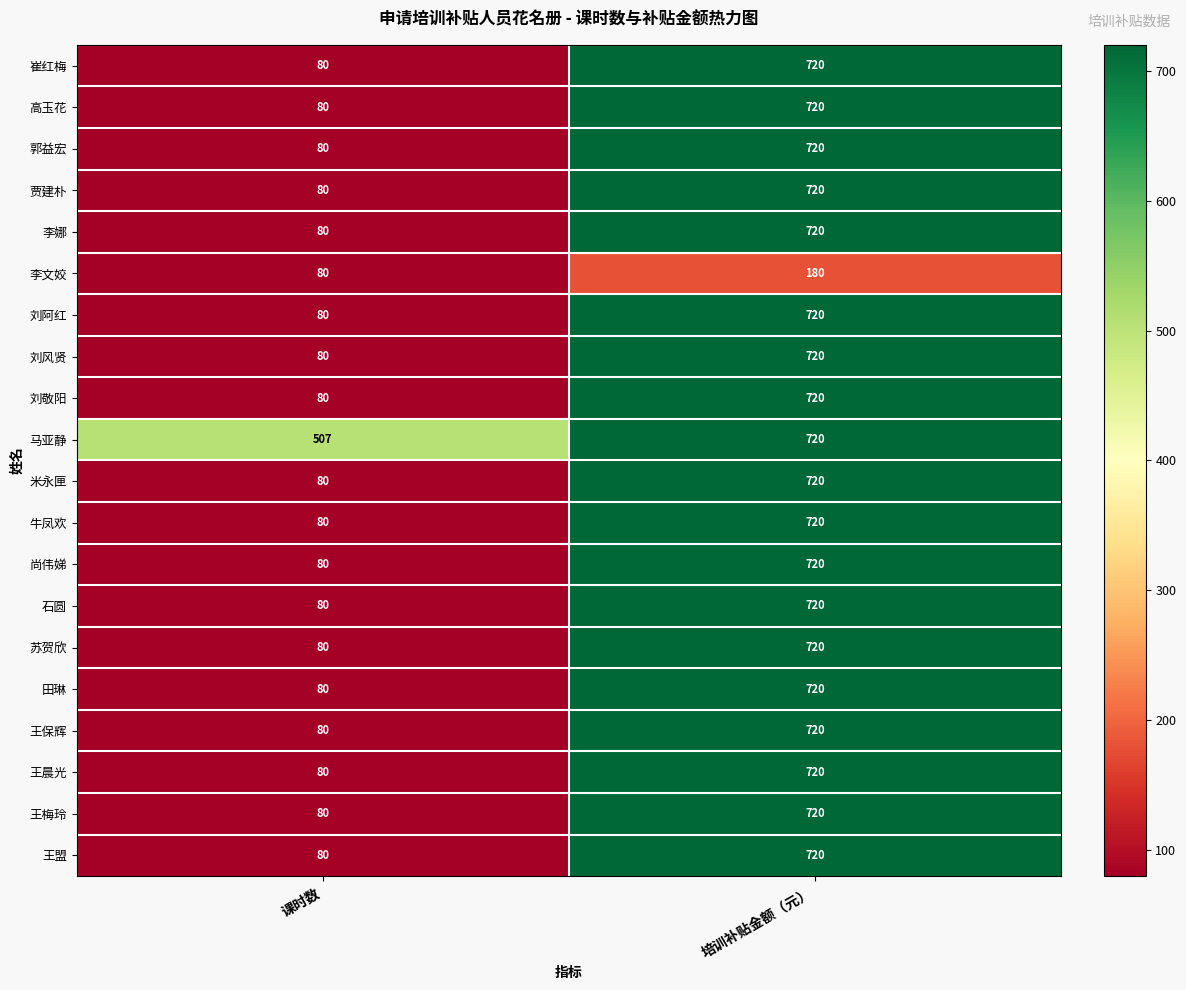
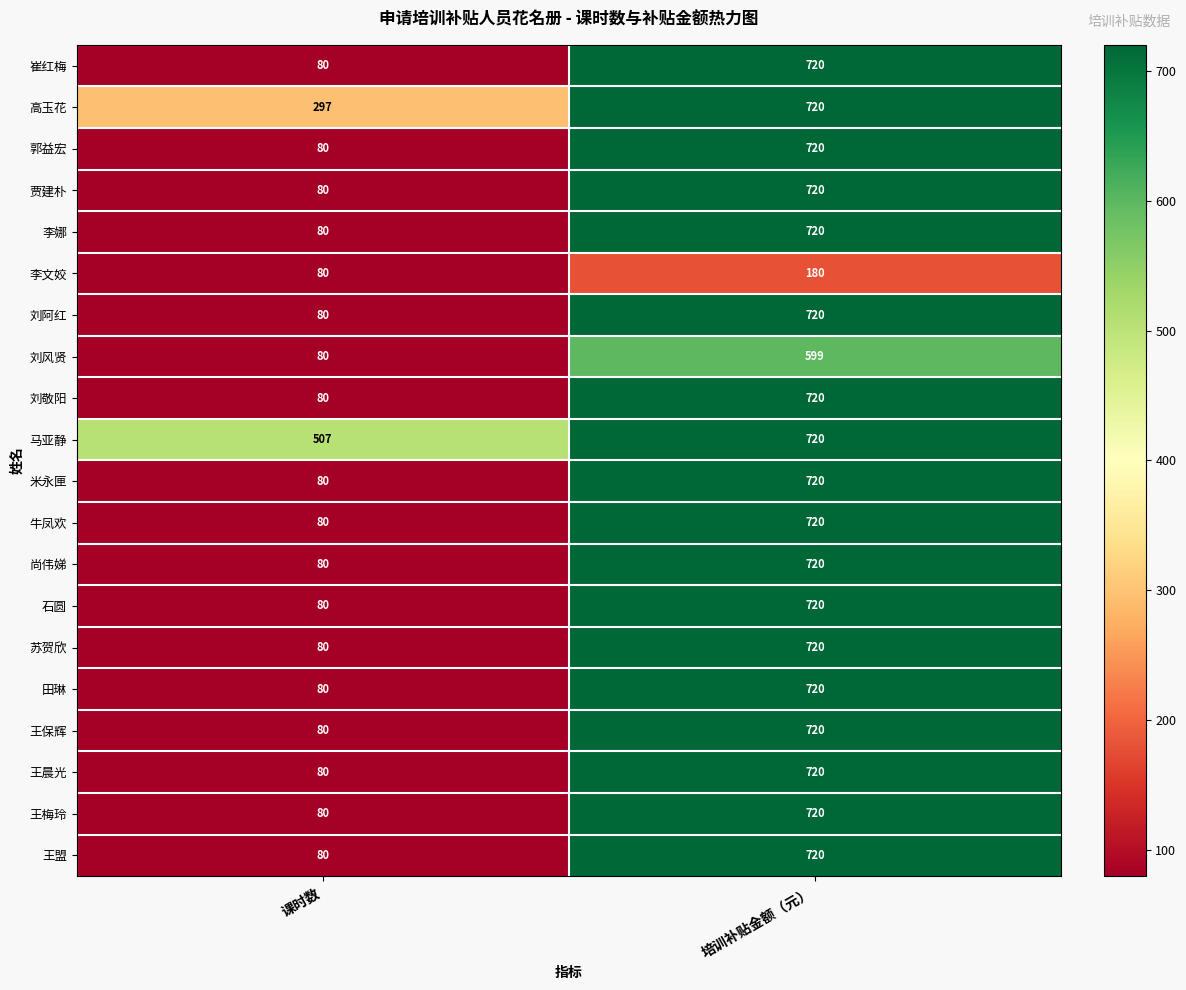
  {
    "崔红梅": {
      "课时数": 80,
      "培训补贴金额（元）": 720
    },
    "高玉花": {
-     "课时数": 80,
+     "课时数": 297,
      "培训补贴金额（元）": 720
    },
    "郭益宏": {
      "课时数": 80,
      "培训补贴金额（元）": 720
    },
    "贾建朴": {
      "课时数": 80,
      "培训补贴金额（元）": 720
    },
    "李娜": {
      "课时数": 80,
      "培训补贴金额（元）": 720
    },
    "李文姣": {
      "课时数": 80,
      "培训补贴金额（元）": 180
    },
    "刘阿红": {
      "课时数": 80,
      "培训补贴金额（元）": 720
    },
    "刘风贤": {
      "课时数": 80,
-     "培训补贴金额（元）": 720
+     "培训补贴金额（元）": 599
    },
    "刘敬阳": {
      "课时数": 80,
      "培训补贴金额（元）": 720
    },
    "马亚静": {
      "课时数": 507,
      "培训补贴金额（元）": 720
    },
    "米永匣": {
      "课时数": 80,
      "培训补贴金额（元）": 720
    },
    "牛凤欢": {
      "课时数": 80,
      "培训补贴金额（元）": 720
    },
    "尚伟娣": {
      "课时数": 80,
      "培训补贴金额（元）": 720
    },
    "石圆": {
      "课时数": 80,
      "培训补贴金额（元）": 720
    },
    "苏贺欣": {
      "课时数": 80,
      "培训补贴金额（元）": 720
    },
    "田琳": {
      "课时数": 80,
      "培训补贴金额（元）": 720
    },
    "王保辉": {
      "课时数": 80,
      "培训补贴金额（元）": 720
    },
    "王晨光": {
      "课时数": 80,
      "培训补贴金额（元）": 720
    },
    "王梅玲": {
      "课时数": 80,
      "培训补贴金额（元）": 720
    },
    "王盟": {
      "课时数": 80,
      "培训补贴金额（元）": 720
    }
  }
